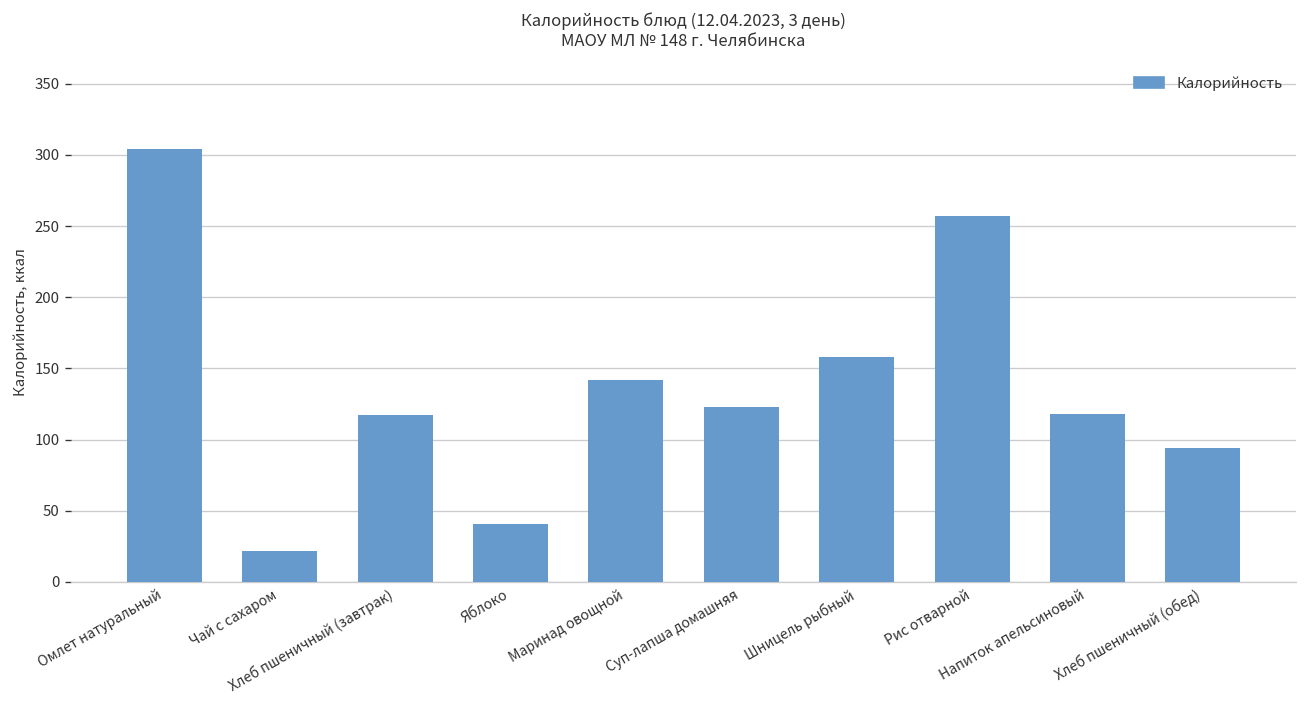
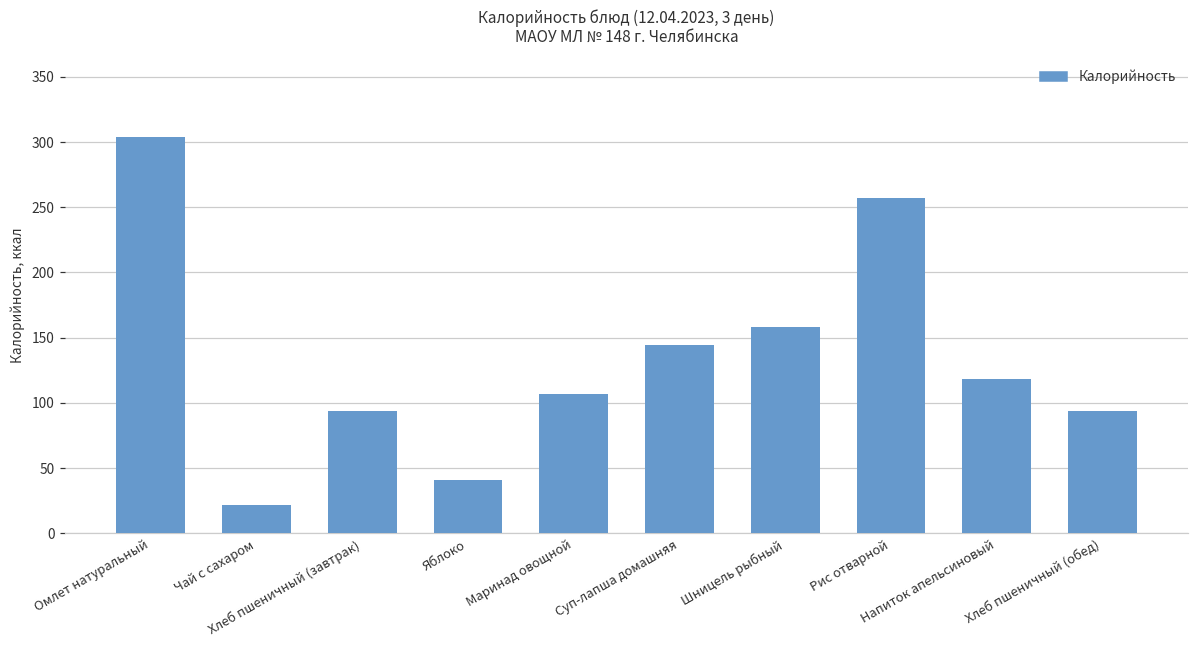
  {
    "Омлет натуральный": 304,
    "Чай с сахаром": 22,
-   "Хлеб пшеничный (завтрак)": 117,
+   "Хлеб пшеничный (завтрак)": 94,
    "Яблоко": 41,
-   "Маринад овощной": 142,
-   "Суп-лапша домашняя": 123,
+   "Маринад овощной": 107,
+   "Суп-лапша домашняя": 144,
    "Шницель рыбный": 158,
    "Рис отварной": 257,
    "Напиток апельсиновый": 118,
    "Хлеб пшеничный (обед)": 94
  }
